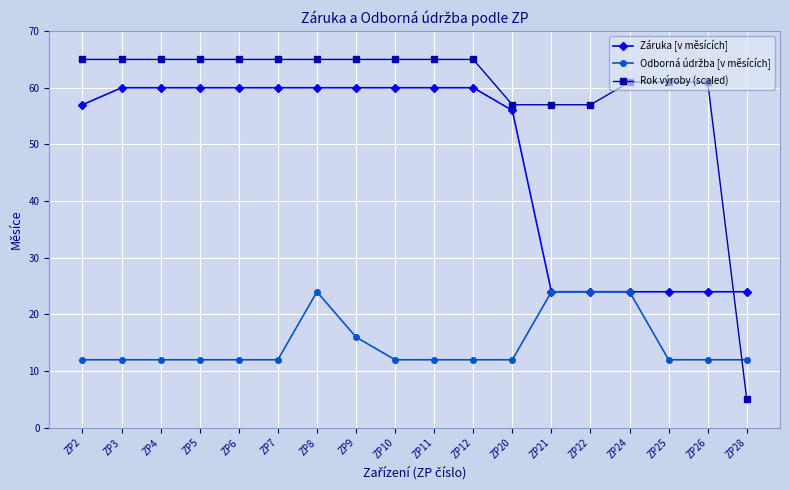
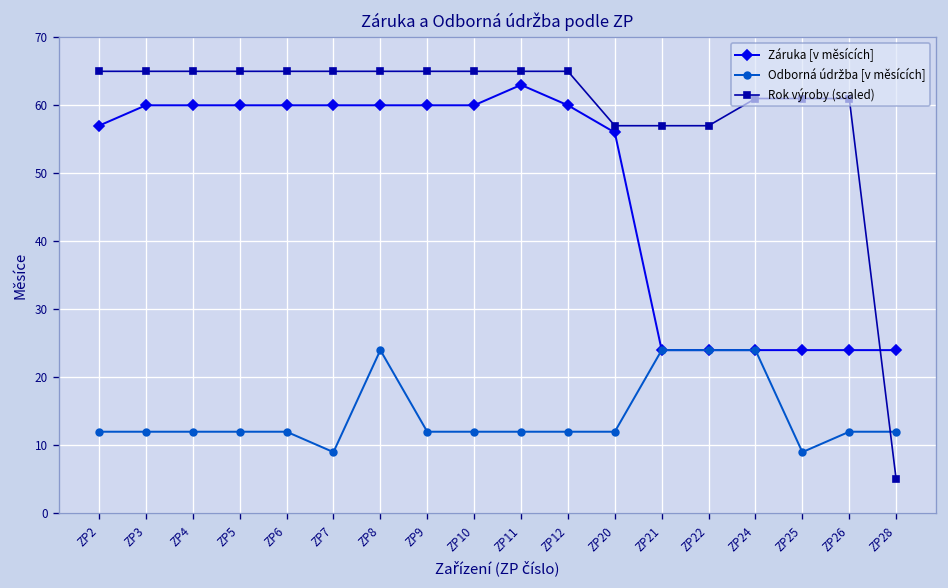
  {
    "Záruka [v měsících]": {
      "ZP2": 57,
      "ZP3": 60,
      "ZP4": 60,
      "ZP5": 60,
      "ZP6": 60,
      "ZP7": 60,
      "ZP8": 60,
      "ZP9": 60,
      "ZP10": 60,
-     "ZP11": 60,
+     "ZP11": 63,
      "ZP12": 60,
      "ZP20": 56,
      "ZP25": 24,
      "ZP26": 24,
      "ZP28": 24
    },
    "Odborná údržba [v měsících]": {
      "ZP2": 12,
      "ZP3": 12,
      "ZP4": 12,
      "ZP5": 12,
      "ZP6": 12,
-     "ZP7": 12,
+     "ZP7": 9,
      "ZP8": 24,
-     "ZP9": 16,
+     "ZP9": 12,
      "ZP10": 12,
      "ZP11": 12,
      "ZP12": 12,
      "ZP20": 12,
-     "ZP25": 12,
+     "ZP25": 9,
      "ZP26": 12,
      "ZP28": 12
    },
    "Rok výroby (scaled)": {
      "ZP2": 65,
      "ZP3": 65,
      "ZP4": 65,
      "ZP5": 65,
      "ZP6": 65,
      "ZP7": 65,
      "ZP8": 65,
      "ZP9": 65,
      "ZP10": 65,
      "ZP11": 65,
      "ZP12": 65,
      "ZP20": 57,
      "ZP21": 57,
      "ZP22": 57,
      "ZP28": 5
    }
  }
